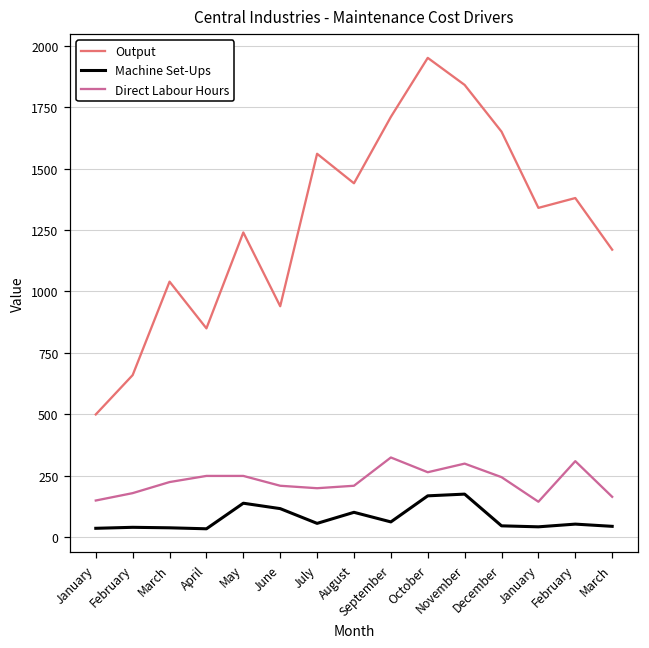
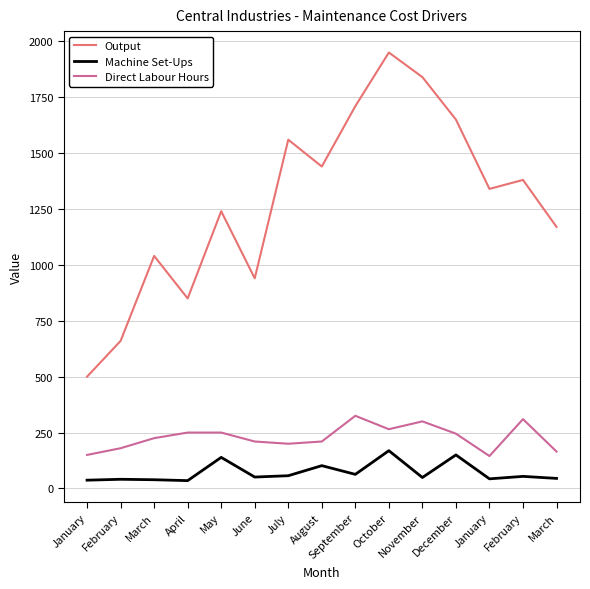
  {
    "Machine Set-Ups": {
      "April": 40,
      "May": 140,
-     "June": 120,
+     "June": 50,
      "July": 60,
      "August": 100,
      "September": 60,
      "October": 170,
-     "November": 180,
-     "December": 50
+     "November": 50,
+     "December": 150
    }
  }
